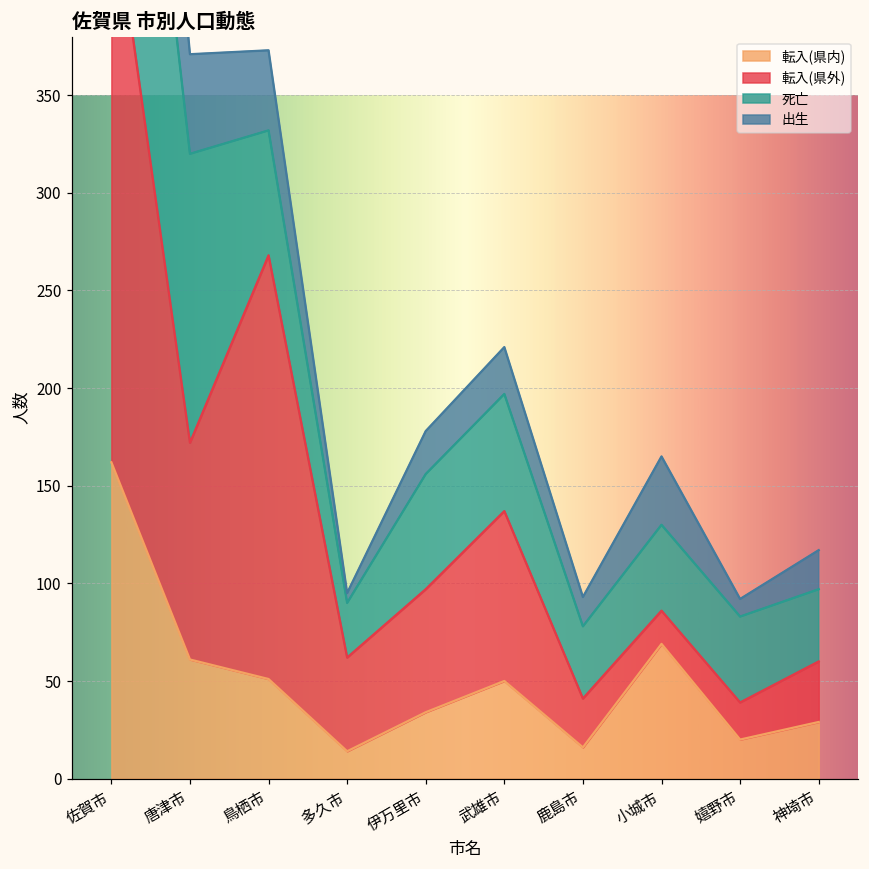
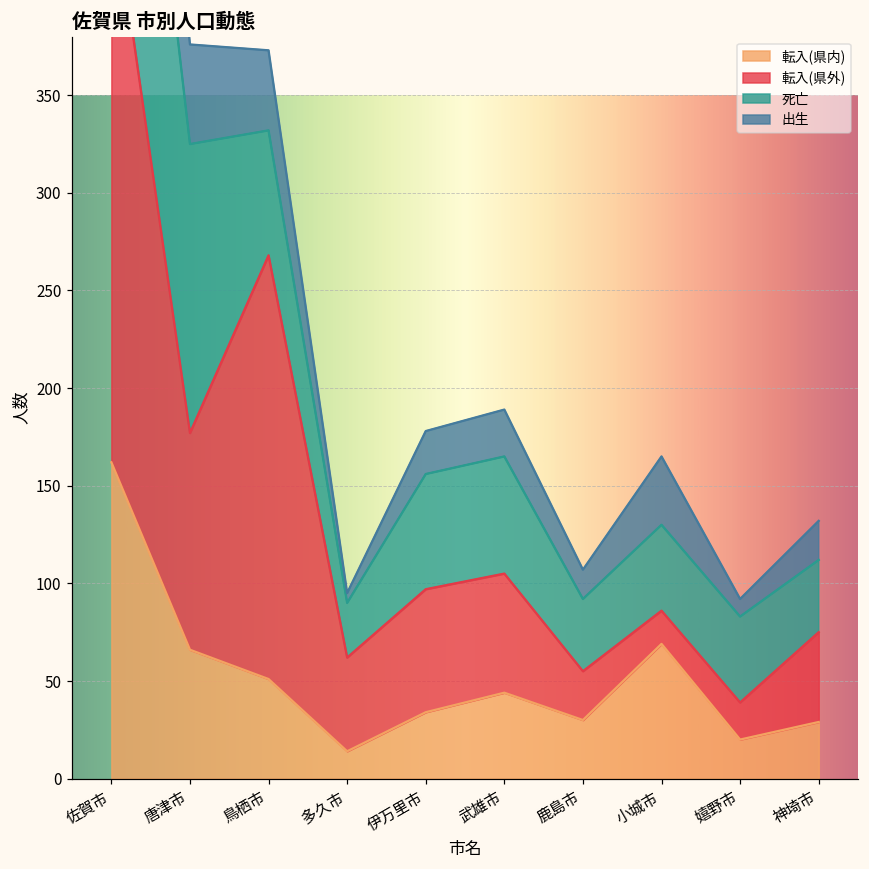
  {
    "転入(県内)": {
      "佐賀市": 162,
-     "唐津市": 61,
+     "唐津市": 66,
      "鳥栖市": 51,
      "多久市": 14,
      "伊万里市": 34,
-     "武雄市": 50,
-     "鹿島市": 16,
+     "武雄市": 44,
+     "鹿島市": 30,
      "小城市": 69,
      "嬉野市": 20,
      "神埼市": 29
    },
    "転入(県外)": {
      "唐津市": 111,
      "鳥栖市": 217,
      "多久市": 48,
      "伊万里市": 63,
-     "武雄市": 87,
+     "武雄市": 61,
      "鹿島市": 25,
      "小城市": 17,
      "嬉野市": 19,
-     "神埼市": 31
+     "神埼市": 46
    }
  }
